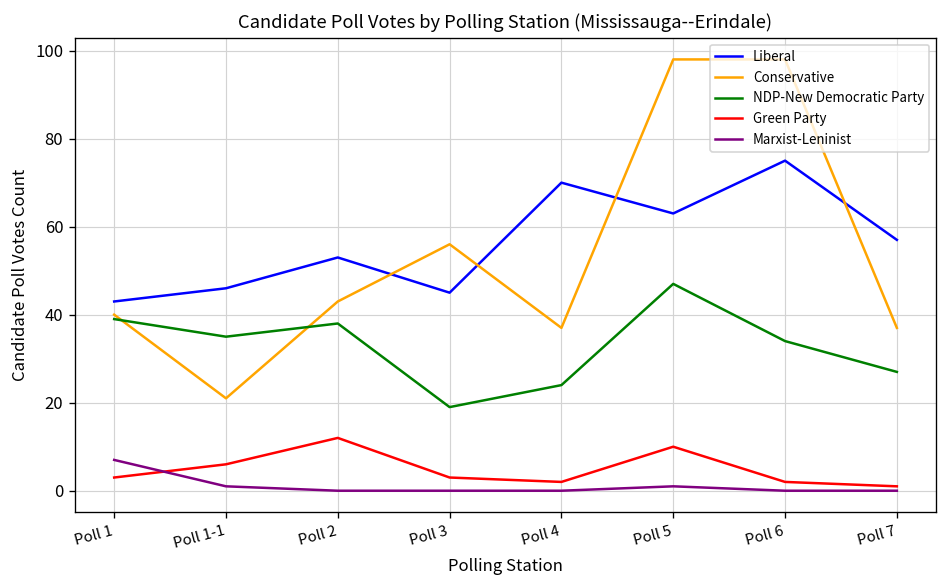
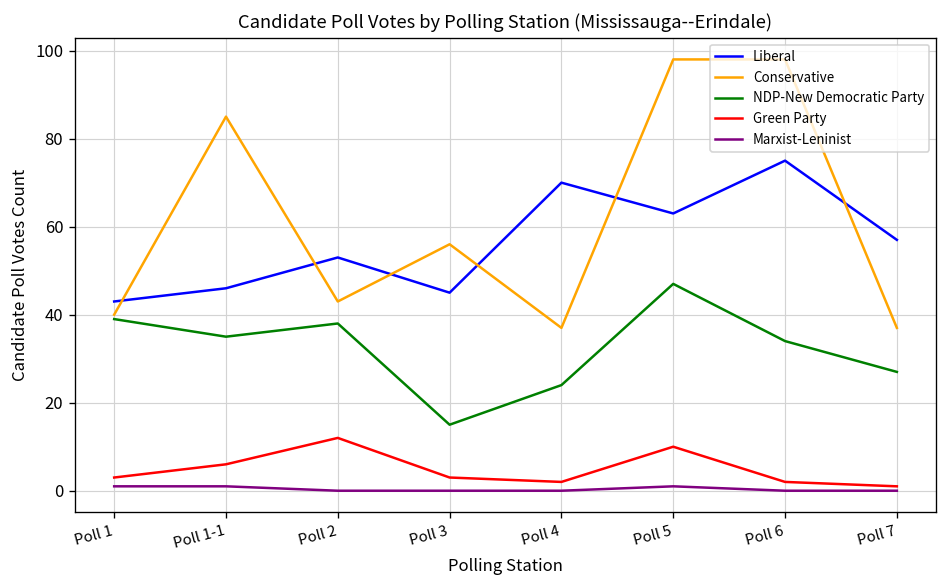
  {
    "Liberal": {
      "Poll 1": 43,
      "Poll 1-1": 46,
      "Poll 2": 53,
      "Poll 3": 45,
      "Poll 4": 70,
      "Poll 5": 63,
      "Poll 6": 75,
      "Poll 7": 57
    },
    "Conservative": {
      "Poll 1": 40,
-     "Poll 1-1": 21,
+     "Poll 1-1": 85,
      "Poll 2": 43,
      "Poll 3": 56,
      "Poll 4": 37,
      "Poll 5": 98,
      "Poll 7": 37
    },
    "NDP-New Democratic Party": {
      "Poll 1": 39,
      "Poll 1-1": 35,
      "Poll 2": 38,
-     "Poll 3": 19,
+     "Poll 3": 15,
      "Poll 4": 24,
      "Poll 5": 47,
      "Poll 6": 34,
      "Poll 7": 27
    },
    "Green Party": {
      "Poll 1": 3,
      "Poll 1-1": 6,
      "Poll 2": 12,
      "Poll 3": 3,
      "Poll 4": 2,
      "Poll 5": 10,
      "Poll 6": 2,
      "Poll 7": 1
    },
    "Marxist-Leninist": {
-     "Poll 1": 7,
+     "Poll 1": 1,
      "Poll 1-1": 1,
      "Poll 2": 0,
      "Poll 3": 0,
      "Poll 4": 0,
      "Poll 5": 1,
      "Poll 6": 0,
      "Poll 7": 0
    }
  }
